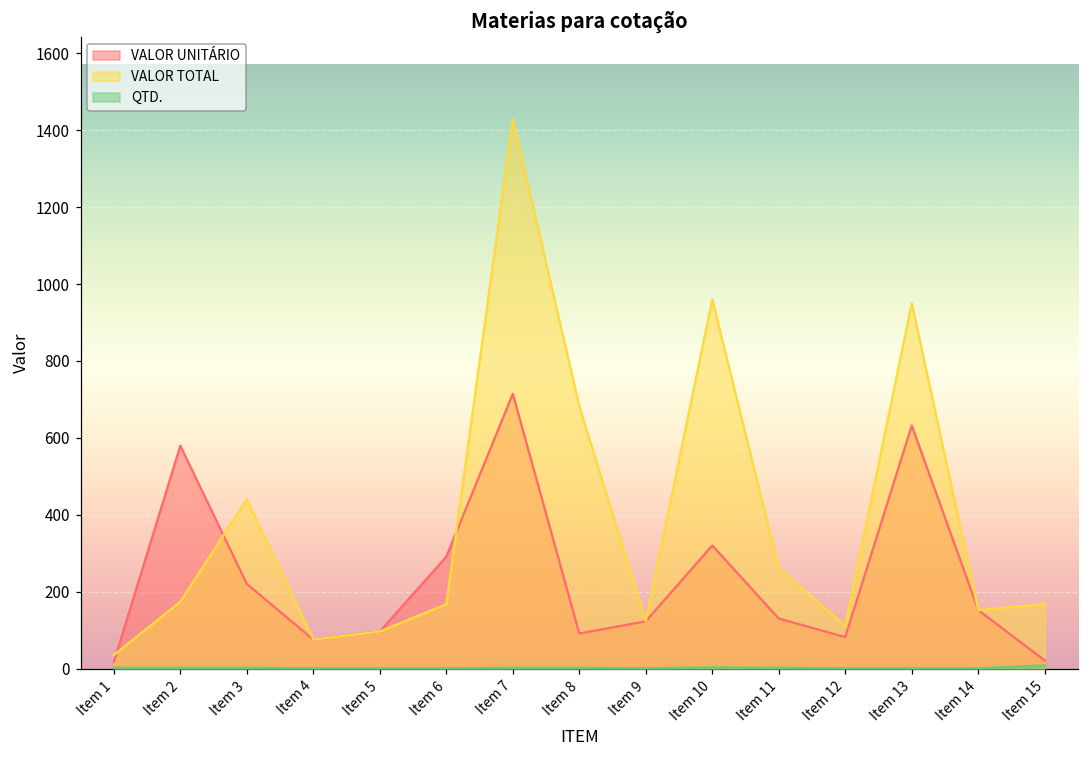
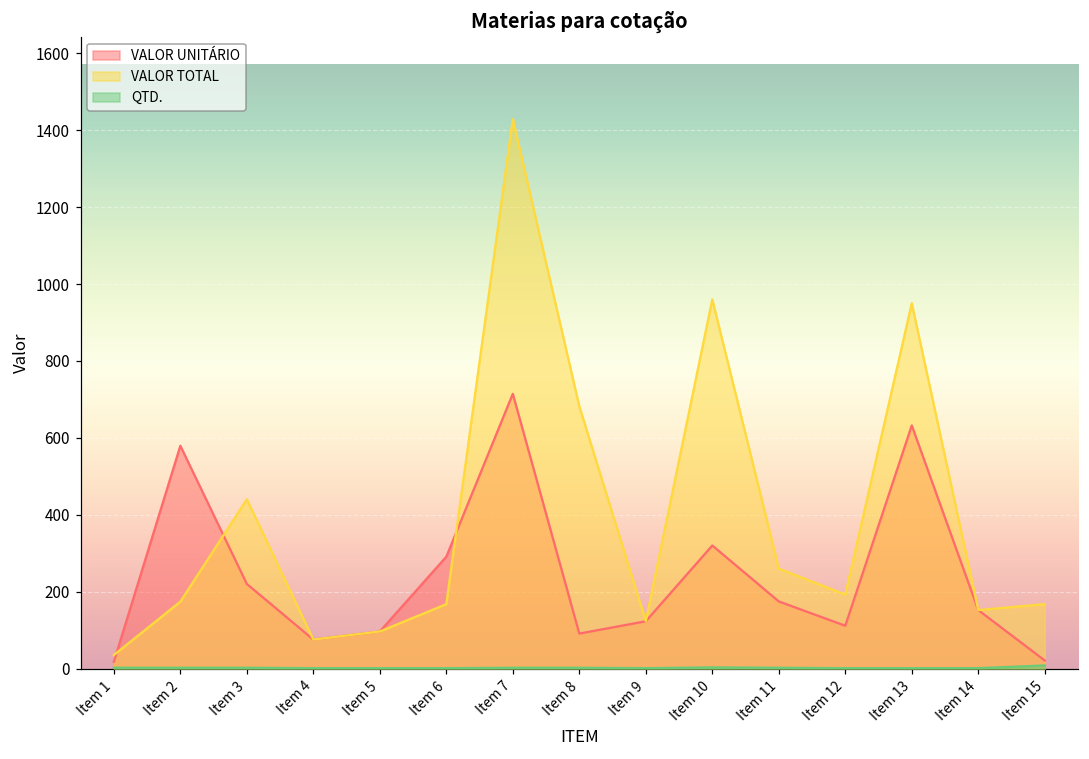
  {
    "VALOR UNITÁRIO": {
      "Item 1": 20,
      "Item 2": 580,
      "Item 3": 220,
      "Item 6": 290,
      "Item 7": 710,
      "Item 8": 90,
      "Item 10": 320,
-     "Item 11": 130,
-     "Item 12": 80,
+     "Item 11": 170,
+     "Item 12": 110,
      "Item 13": 630,
      "Item 15": 20
    },
    "VALOR TOTAL": {
      "Item 1": 40,
      "Item 2": 170,
      "Item 3": 440,
      "Item 6": 170,
      "Item 7": 1430,
      "Item 8": 680,
      "Item 10": 960,
      "Item 11": 260,
-     "Item 12": 110,
+     "Item 12": 190,
      "Item 13": 950,
      "Item 15": 170
    },
    "QTD.": {
      "Item 1": 0,
      "Item 2": 0,
      "Item 3": 0,
      "Item 4": 0,
      "Item 5": 0,
      "Item 6": 0,
      "Item 7": 0,
      "Item 8": 0,
      "Item 9": 0,
      "Item 10": 0,
      "Item 11": 0,
      "Item 12": 0,
      "Item 13": 0,
      "Item 14": 0,
      "Item 15": 10
    }
  }
